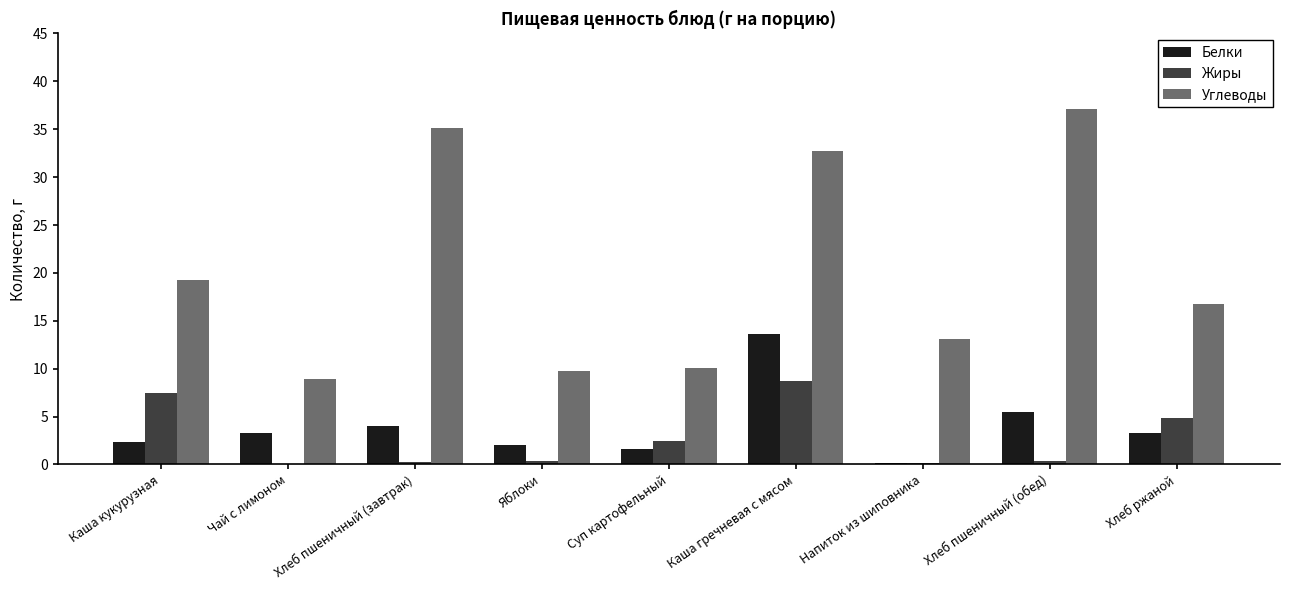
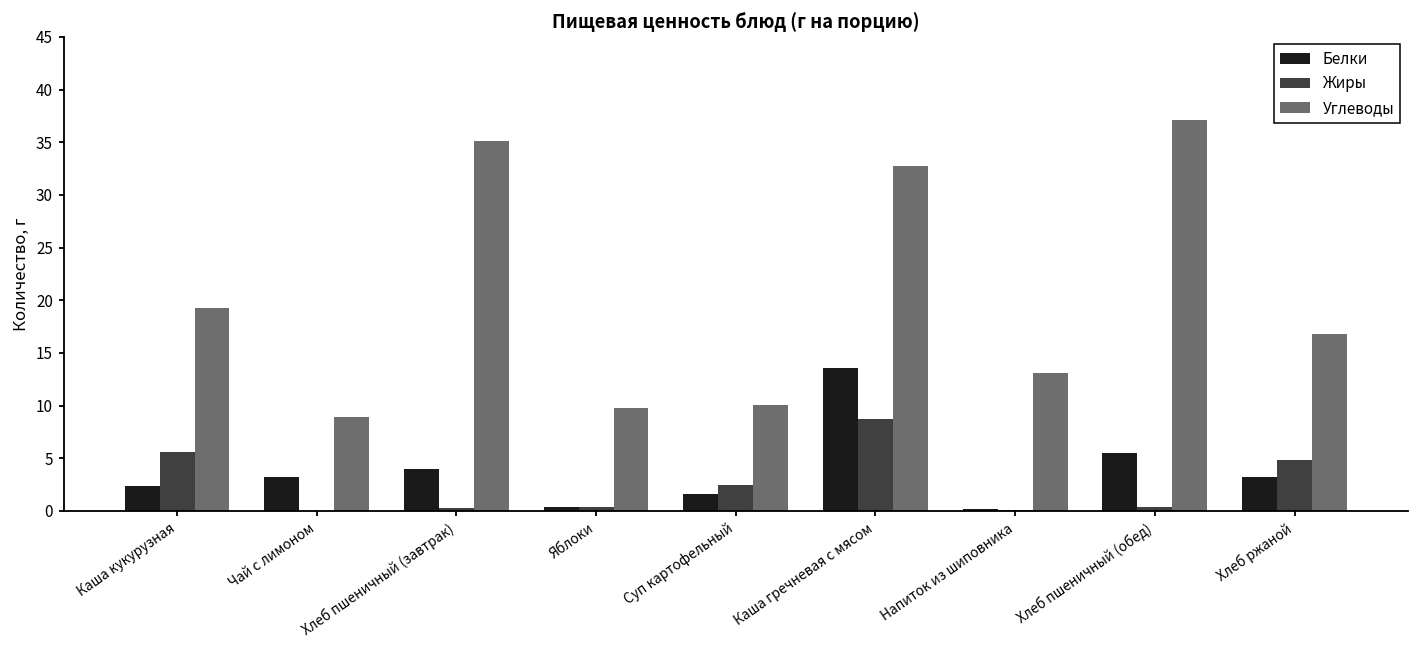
  {
    "Белки": {
      "Каша кукурузная": 2,
      "Чай с лимоном": 3,
      "Хлеб пшеничный (завтрак)": 4,
-     "Яблоки": 2,
+     "Яблоки": 0,
      "Суп картофельный": 2,
      "Каша гречневая с мясом": 14,
      "Хлеб пшеничный (обед)": 6,
      "Хлеб ржаной": 3
    },
    "Жиры": {
-     "Каша кукурузная": 7,
+     "Каша кукурузная": 6,
      "Чай с лимоном": 0,
      "Хлеб пшеничный (завтрак)": 0,
      "Яблоки": 0,
      "Суп картофельный": 2,
      "Каша гречневая с мясом": 9,
      "Хлеб пшеничный (обед)": 0,
      "Хлеб ржаной": 5
    },
    "Углеводы": {
      "Каша кукурузная": 19,
      "Чай с лимоном": 9,
      "Хлеб пшеничный (завтрак)": 35,
      "Яблоки": 10,
      "Суп картофельный": 10,
      "Каша гречневая с мясом": 33,
      "Напиток из шиповника": 13,
      "Хлеб пшеничный (обед)": 37,
      "Хлеб ржаной": 17
    }
  }
